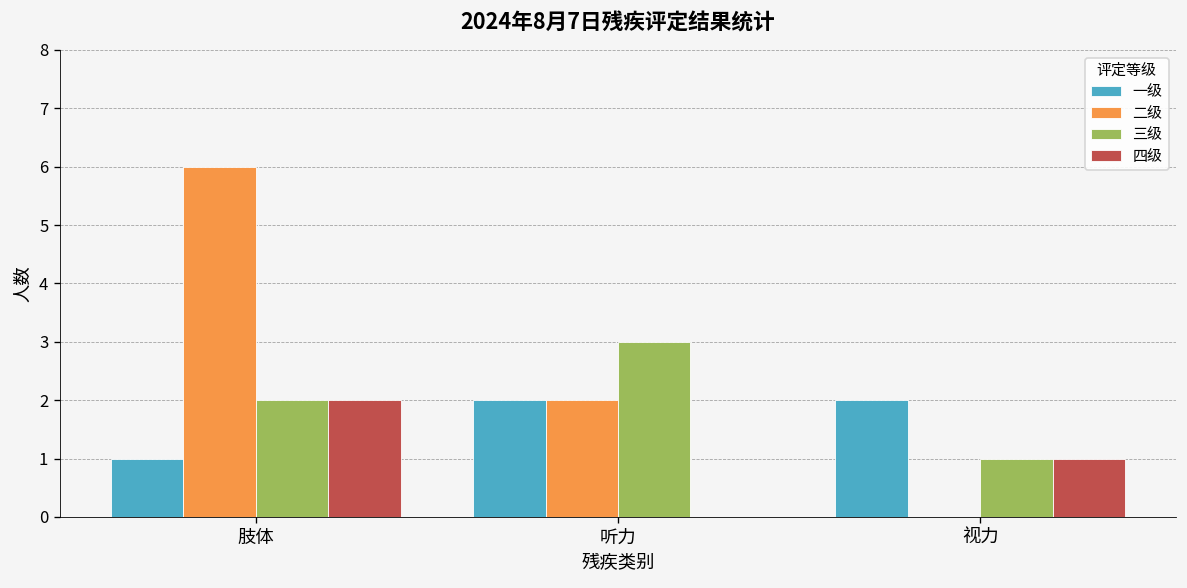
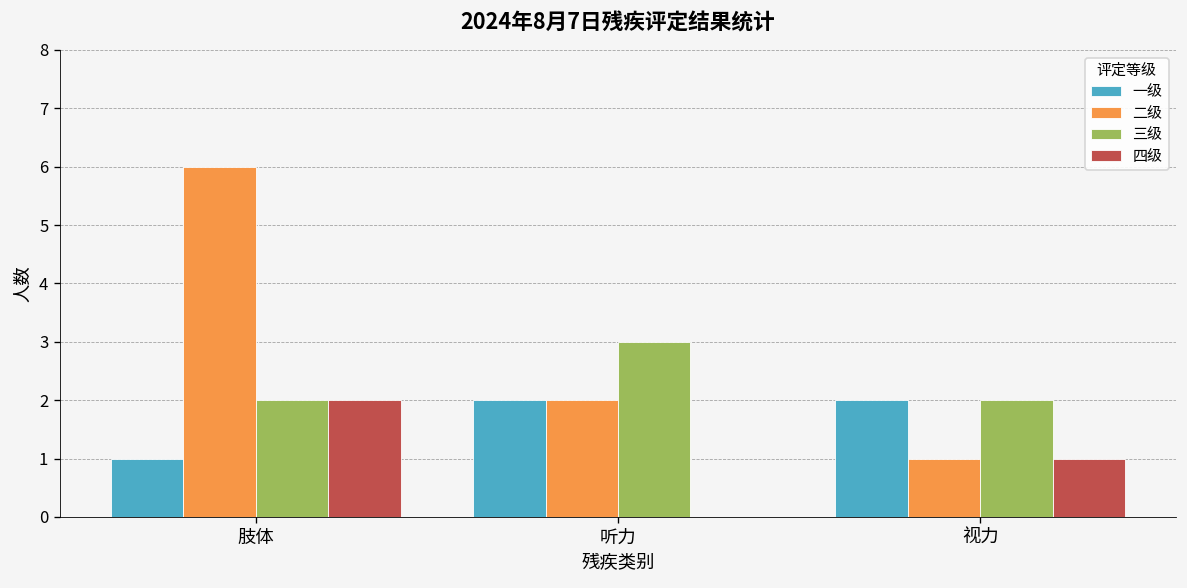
  {
    "一级": {
      "肢体": 1,
      "听力": 2,
      "视力": 2
    },
    "二级": {
      "肢体": 6,
      "听力": 2,
-     "视力": 0
+     "视力": 1
    },
    "三级": {
      "肢体": 2,
      "听力": 3,
-     "视力": 1
+     "视力": 2
    },
    "四级": {
      "肢体": 2,
      "听力": 0,
      "视力": 1
    }
  }
